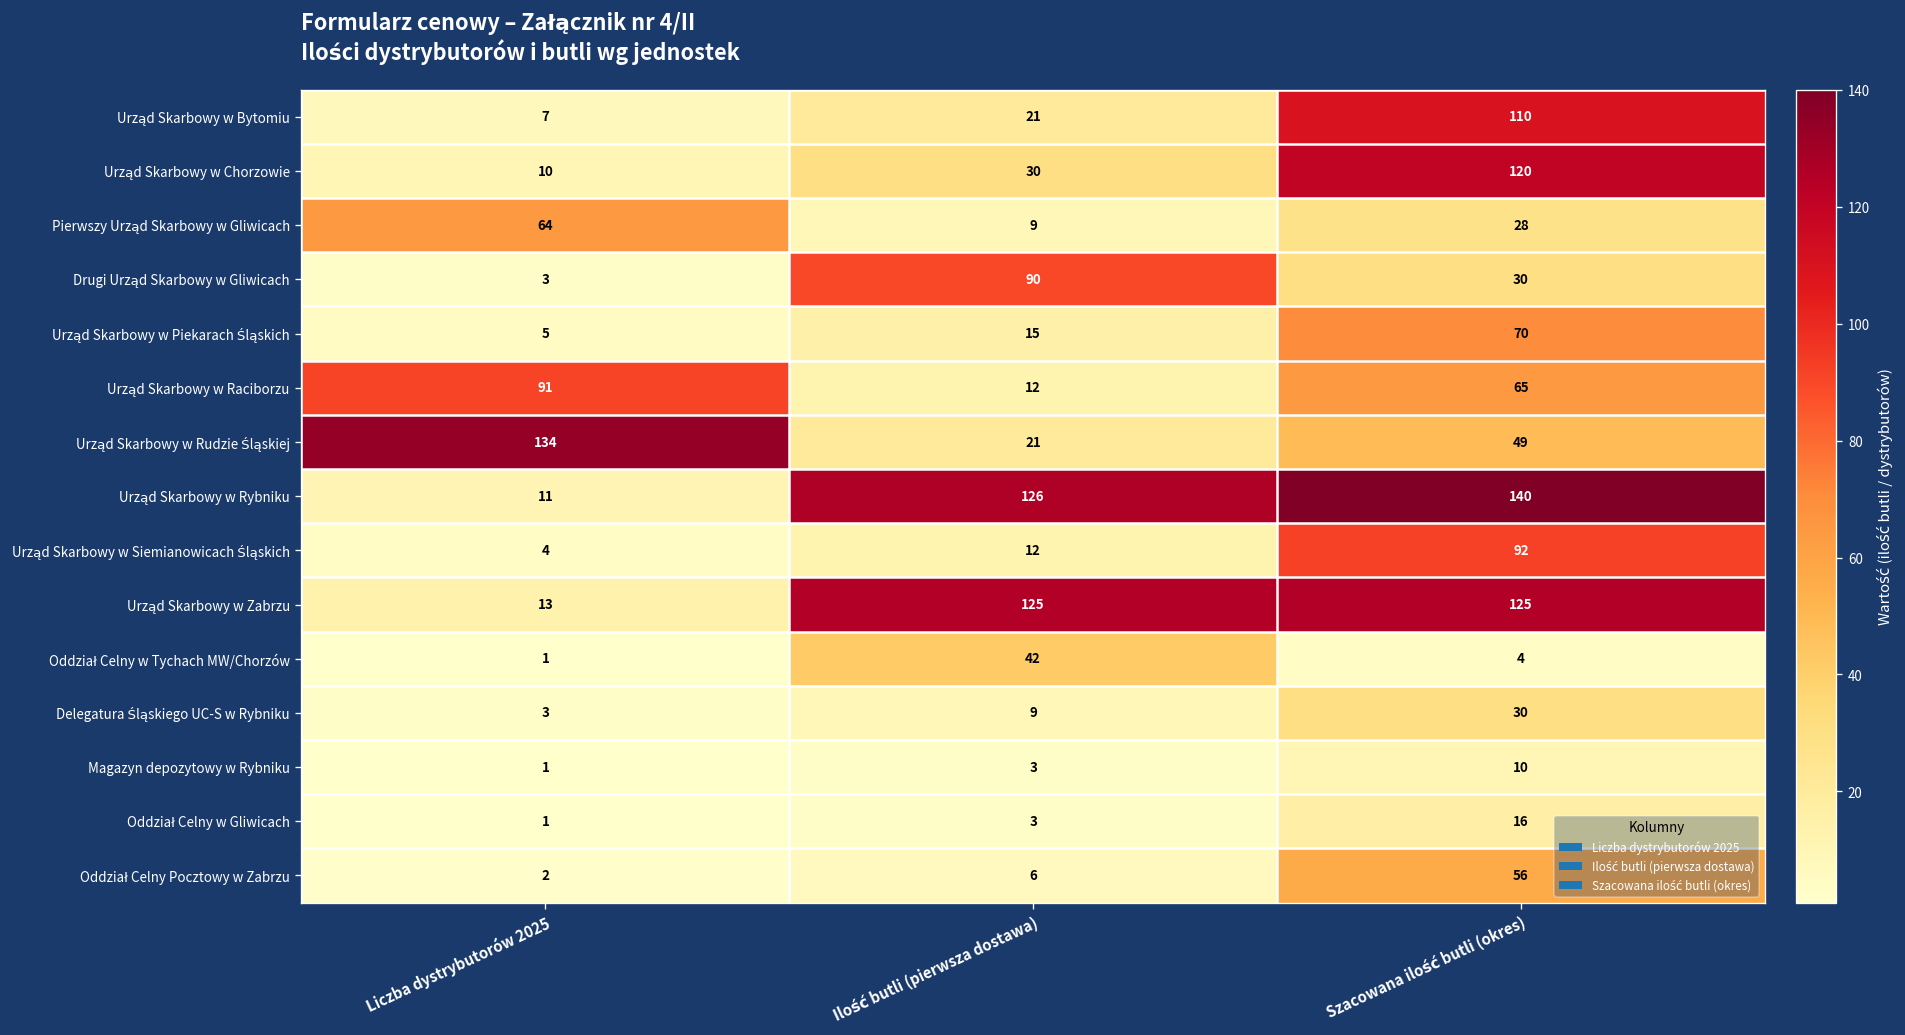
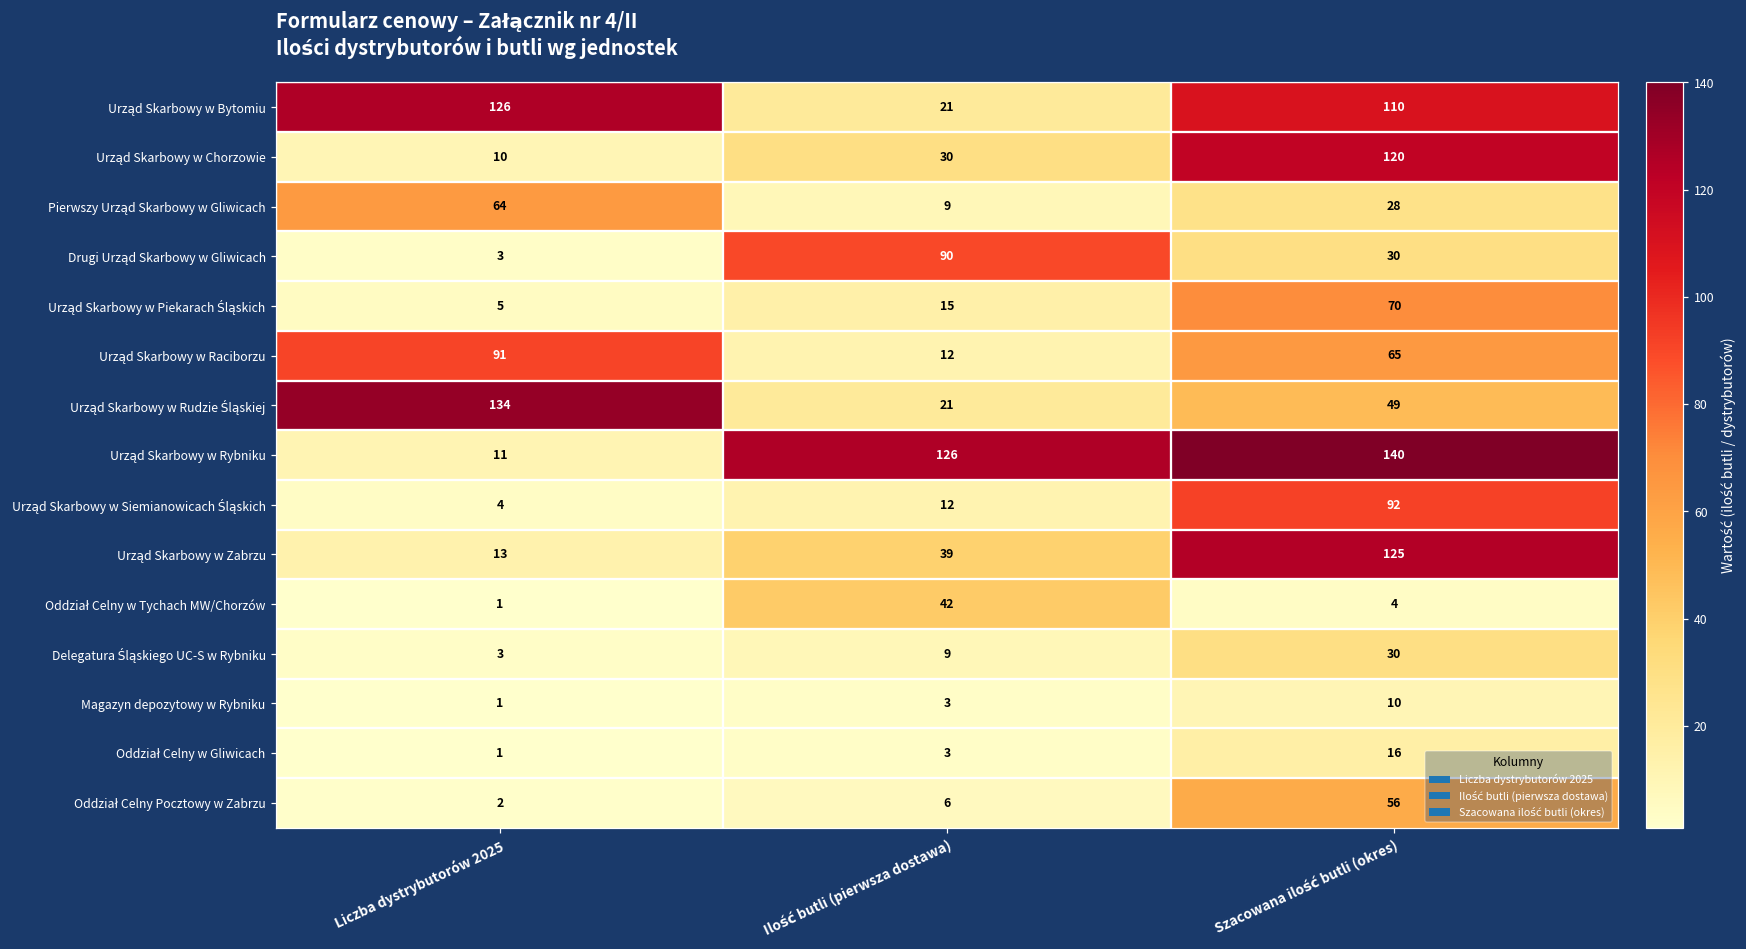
  {
    "Urząd Skarbowy w Bytomiu": {
-     "Liczba dystrybutorów 2025": 7,
+     "Liczba dystrybutorów 2025": 126,
      "Ilość butli (pierwsza dostawa)": 21,
      "Szacowana ilość butli (okres)": 110
    },
    "Urząd Skarbowy w Chorzowie": {
      "Liczba dystrybutorów 2025": 10,
      "Ilość butli (pierwsza dostawa)": 30,
      "Szacowana ilość butli (okres)": 120
    },
    "Pierwszy Urząd Skarbowy w Gliwicach": {
      "Liczba dystrybutorów 2025": 64,
      "Ilość butli (pierwsza dostawa)": 9,
      "Szacowana ilość butli (okres)": 28
    },
    "Drugi Urząd Skarbowy w Gliwicach": {
      "Liczba dystrybutorów 2025": 3,
      "Ilość butli (pierwsza dostawa)": 90,
      "Szacowana ilość butli (okres)": 30
    },
    "Urząd Skarbowy w Piekarach Śląskich": {
      "Liczba dystrybutorów 2025": 5,
      "Ilość butli (pierwsza dostawa)": 15,
      "Szacowana ilość butli (okres)": 70
    },
    "Urząd Skarbowy w Raciborzu": {
      "Liczba dystrybutorów 2025": 91,
      "Ilość butli (pierwsza dostawa)": 12,
      "Szacowana ilość butli (okres)": 65
    },
    "Urząd Skarbowy w Rudzie Śląskiej": {
      "Liczba dystrybutorów 2025": 134,
      "Ilość butli (pierwsza dostawa)": 21,
      "Szacowana ilość butli (okres)": 49
    },
    "Urząd Skarbowy w Rybniku": {
      "Liczba dystrybutorów 2025": 11,
      "Ilość butli (pierwsza dostawa)": 126,
      "Szacowana ilość butli (okres)": 140
    },
    "Urząd Skarbowy w Siemianowicach Śląskich": {
      "Liczba dystrybutorów 2025": 4,
      "Ilość butli (pierwsza dostawa)": 12,
      "Szacowana ilość butli (okres)": 92
    },
    "Urząd Skarbowy w Zabrzu": {
      "Liczba dystrybutorów 2025": 13,
-     "Ilość butli (pierwsza dostawa)": 125,
+     "Ilość butli (pierwsza dostawa)": 39,
      "Szacowana ilość butli (okres)": 125
    },
    "Oddział Celny w Tychach MW/Chorzów": {
      "Liczba dystrybutorów 2025": 1,
      "Ilość butli (pierwsza dostawa)": 42,
      "Szacowana ilość butli (okres)": 4
    },
    "Delegatura Śląskiego UC-S w Rybniku": {
      "Liczba dystrybutorów 2025": 3,
      "Ilość butli (pierwsza dostawa)": 9,
      "Szacowana ilość butli (okres)": 30
    },
    "Magazyn depozytowy w Rybniku": {
      "Liczba dystrybutorów 2025": 1,
      "Ilość butli (pierwsza dostawa)": 3,
      "Szacowana ilość butli (okres)": 10
    },
    "Oddział Celny w Gliwicach": {
      "Liczba dystrybutorów 2025": 1,
      "Ilość butli (pierwsza dostawa)": 3,
      "Szacowana ilość butli (okres)": 16
    },
    "Oddział Celny Pocztowy w Zabrzu": {
      "Liczba dystrybutorów 2025": 2,
      "Ilość butli (pierwsza dostawa)": 6,
      "Szacowana ilość butli (okres)": 56
    }
  }
